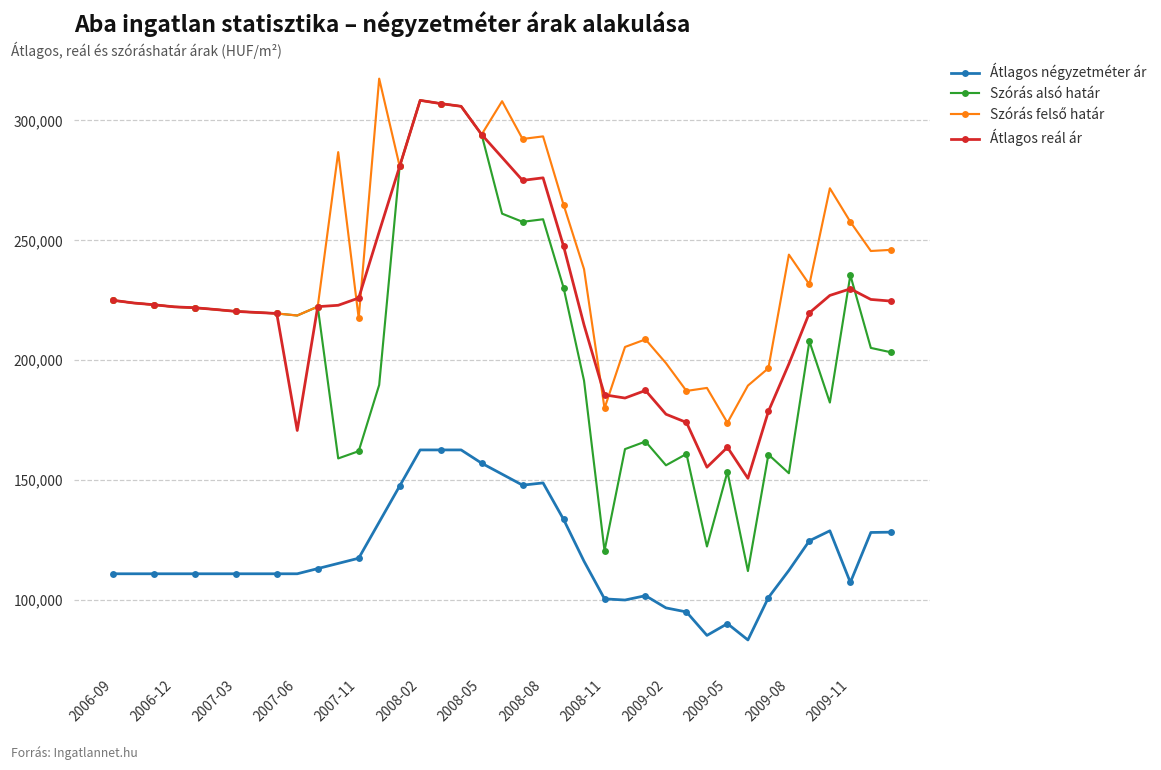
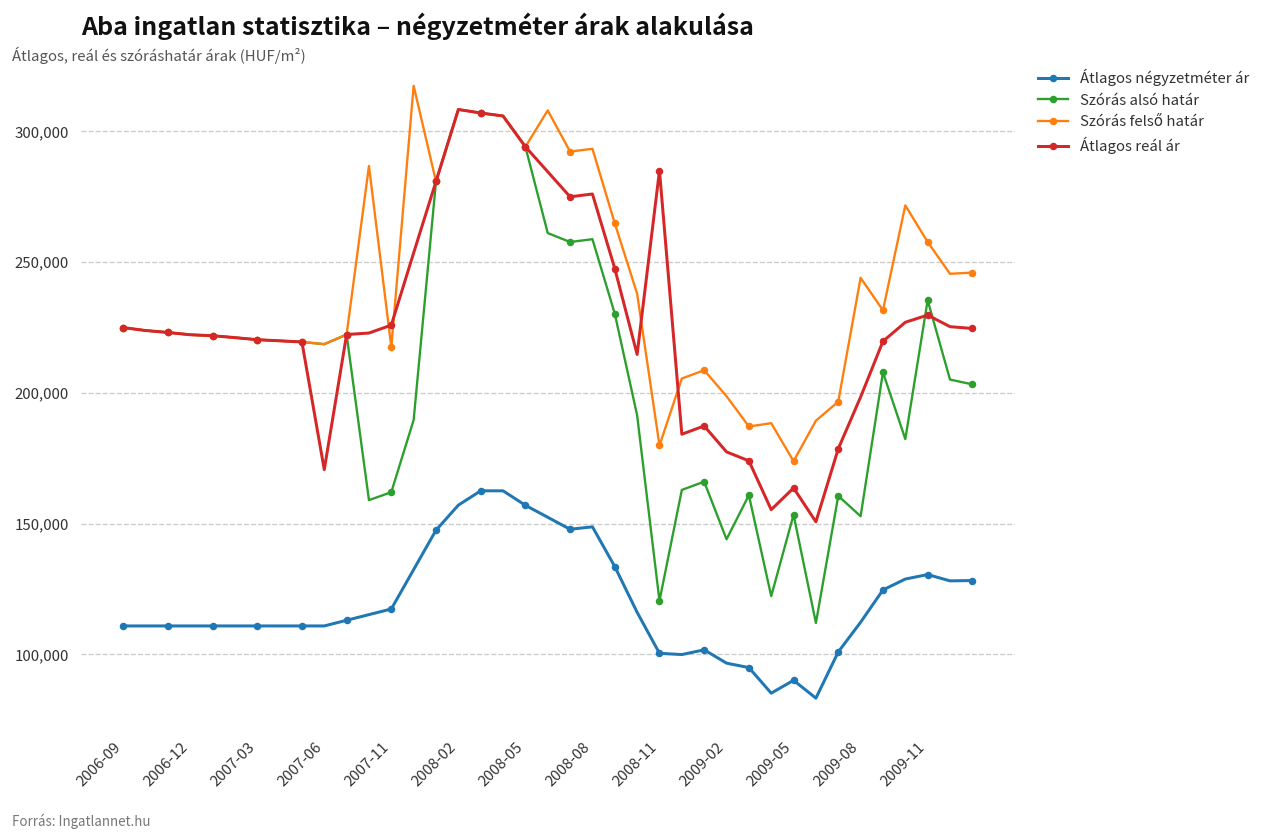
  {
    "Átlagos négyzetméter ár": {
      "2006-09": "111,000",
      "2006-12": "111,000",
      "2007-03": "111,000",
      "2007-06": "111,000",
      "2007-11": "117,000",
-     "2008-02": "163,000",
+     "2008-02": "157,000",
      "2008-05": "157,000",
      "2008-08": "149,000",
      "2008-11": "100,000",
      "2009-02": "97,000",
      "2009-05": "90,000",
      "2009-08": "112,000",
-     "2009-11": "107,000"
+     "2009-11": "131,000"
    },
    "Szórás alsó határ": {
      "2007-11": "162,000",
      "2008-08": "259,000",
      "2008-11": "121,000",
-     "2009-02": "156,000",
+     "2009-02": "144,000",
      "2009-05": "153,000",
      "2009-08": "153,000",
      "2009-11": "235,000"
    },
    "Szórás felső határ": {
      "2007-11": "218,000",
      "2008-08": "293,000",
      "2008-11": "180,000",
      "2009-02": "199,000",
      "2009-05": "174,000",
      "2009-08": "244,000",
      "2009-11": "258,000"
    },
    "Átlagos reál ár": {
      "2007-06": "171,000",
      "2007-11": "226,000",
      "2008-08": "276,000",
-     "2008-11": "186,000",
+     "2008-11": "285,000",
      "2009-02": "177,000",
      "2009-05": "164,000",
      "2009-08": "198,000",
      "2009-11": "230,000"
    }
  }
